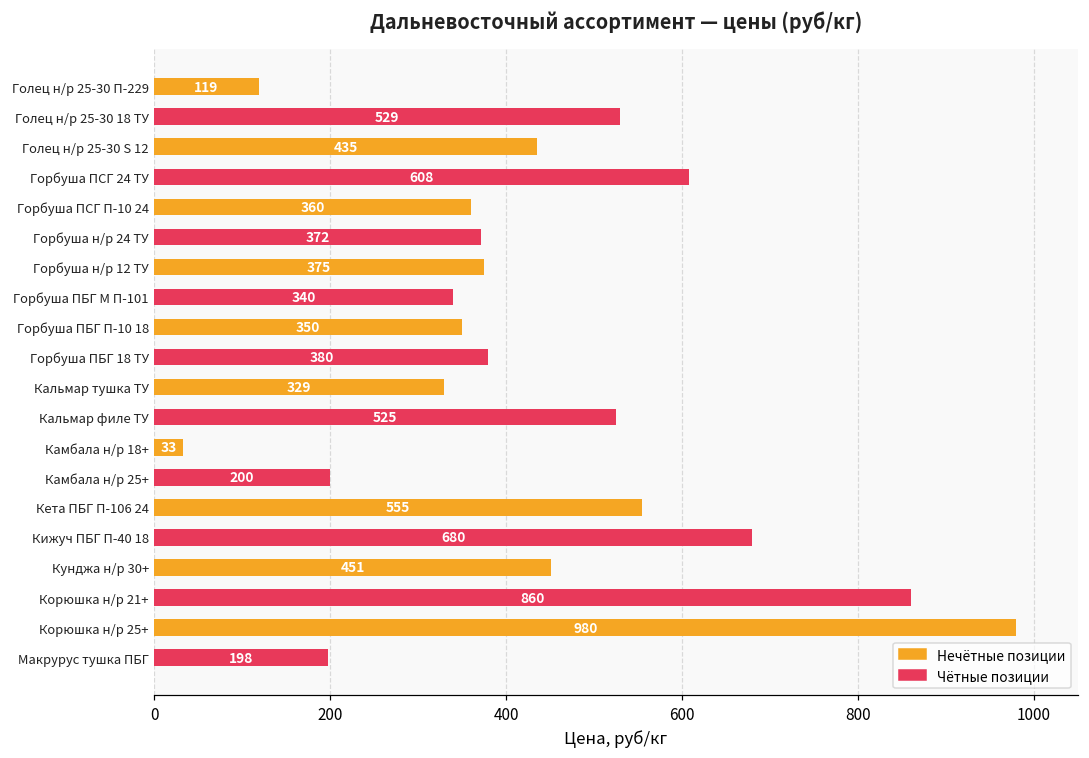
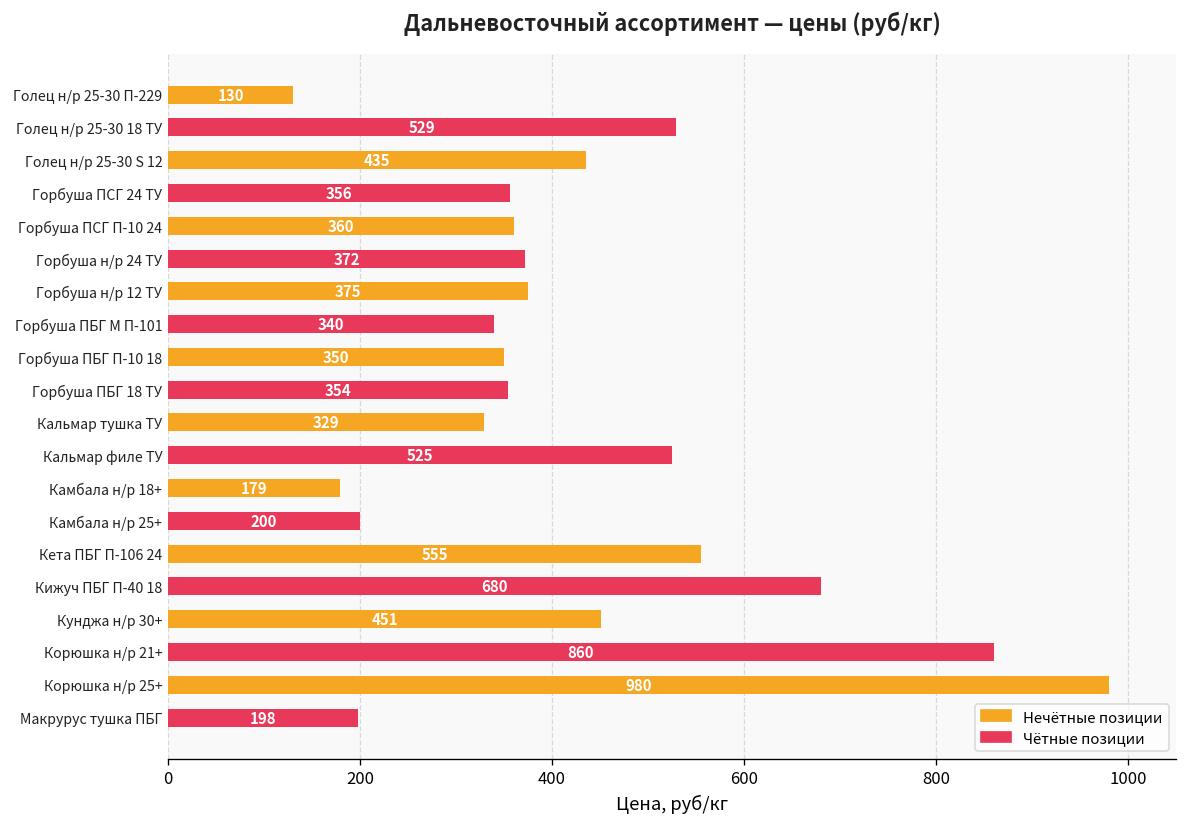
  {
-   "Голец н/р 25-30 П-229": 119,
+   "Голец н/р 25-30 П-229": 130,
    "Голец н/р 25-30 18 ТУ": 529,
    "Голец н/р 25-30 S 12": 435,
-   "Горбуша ПСГ 24 ТУ": 608,
+   "Горбуша ПСГ 24 ТУ": 356,
    "Горбуша ПСГ П-10 24": 360,
    "Горбуша н/р 24 ТУ": 372,
    "Горбуша н/р 12 ТУ": 375,
    "Горбуша ПБГ М П-101": 340,
    "Горбуша ПБГ П-10 18": 350,
-   "Горбуша ПБГ 18 ТУ": 380,
+   "Горбуша ПБГ 18 ТУ": 354,
    "Кальмар тушка ТУ": 329,
    "Кальмар филе ТУ": 525,
-   "Камбала н/р 18+": 33,
+   "Камбала н/р 18+": 179,
    "Камбала н/р 25+": 200,
    "Кета ПБГ П-106 24": 555,
    "Кижуч ПБГ П-40 18": 680,
    "Кунджа н/р 30+": 451,
    "Корюшка н/р 21+": 860,
    "Корюшка н/р 25+": 980,
    "Макрурус тушка ПБГ": 198
  }
